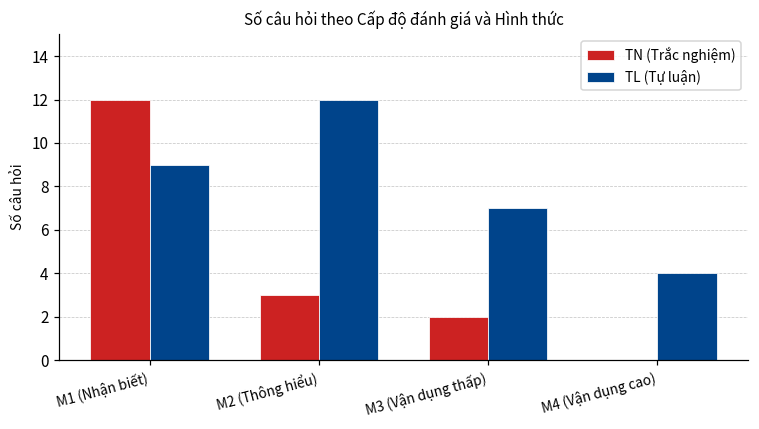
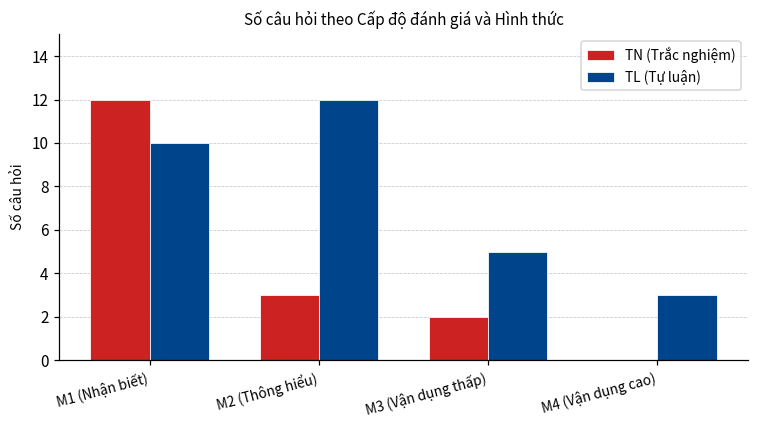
  {
    "TN (Trắc nghiệm)": {
      "M1 (Nhận biết)": 12,
      "M2 (Thông hiểu)": 3,
      "M3 (Vận dụng thấp)": 2,
      "M4 (Vận dụng cao)": 0
    },
    "TL (Tự luận)": {
-     "M1 (Nhận biết)": 9,
+     "M1 (Nhận biết)": 10,
      "M2 (Thông hiểu)": 12,
-     "M3 (Vận dụng thấp)": 7,
-     "M4 (Vận dụng cao)": 4
+     "M3 (Vận dụng thấp)": 5,
+     "M4 (Vận dụng cao)": 3
    }
  }
